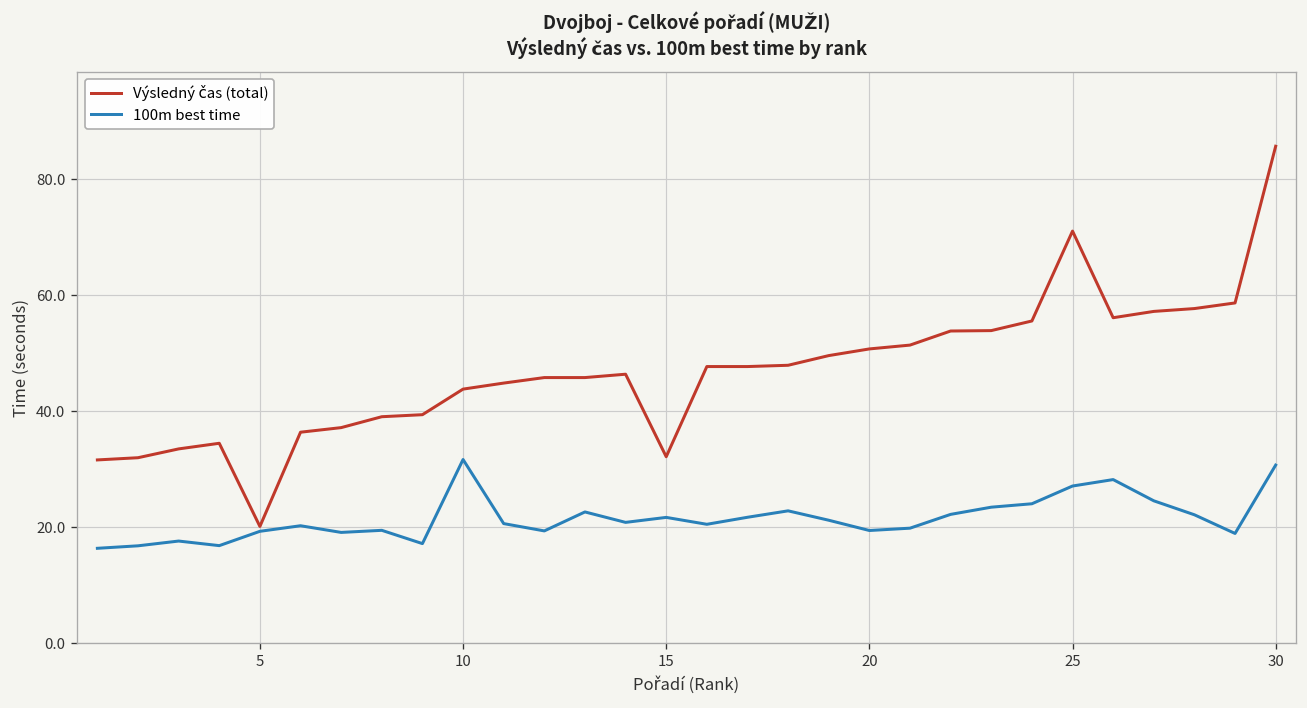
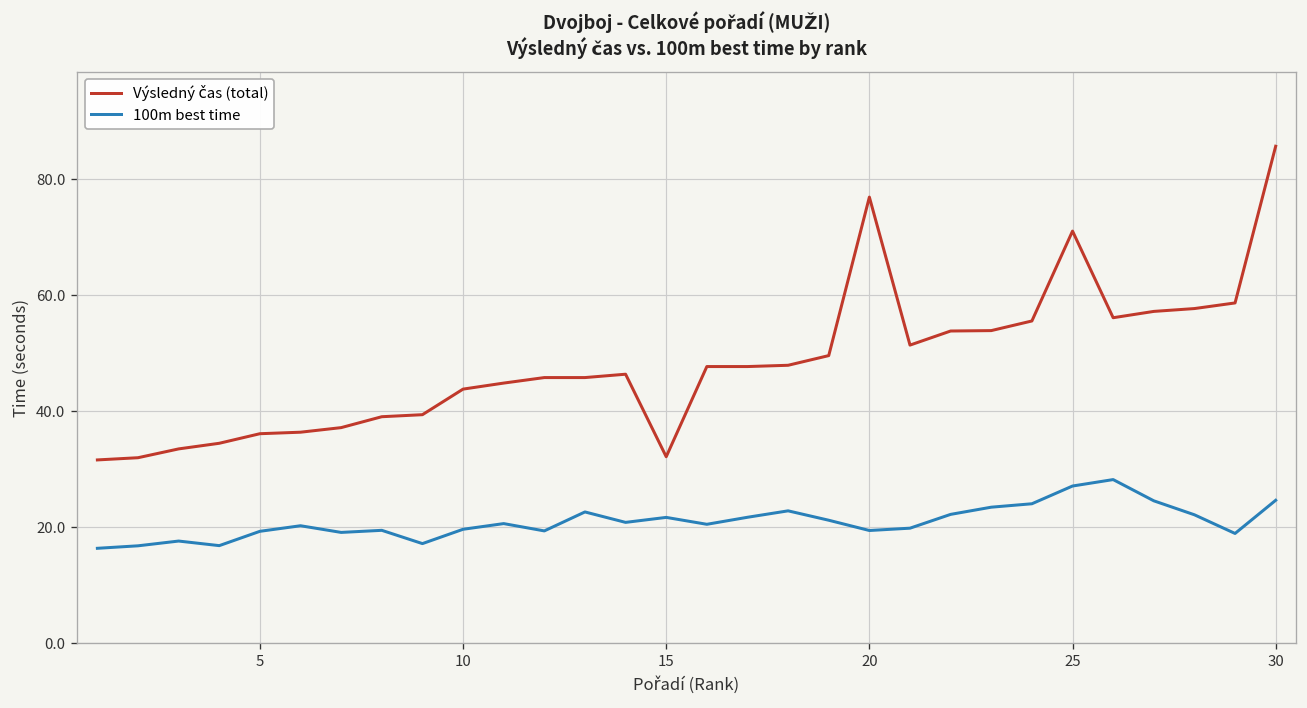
  {
    "Výsledný čas (total)": {
-     "5": 20,
+     "5": 36,
      "10": 44,
      "15": 32,
-     "20": 51,
+     "20": 77,
      "25": 71,
      "30": 86
    },
    "100m best time": {
      "5": 19,
-     "10": 32,
+     "10": 20,
      "15": 22,
      "20": 19,
      "25": 27,
-     "30": 31
+     "30": 25
    }
  }
